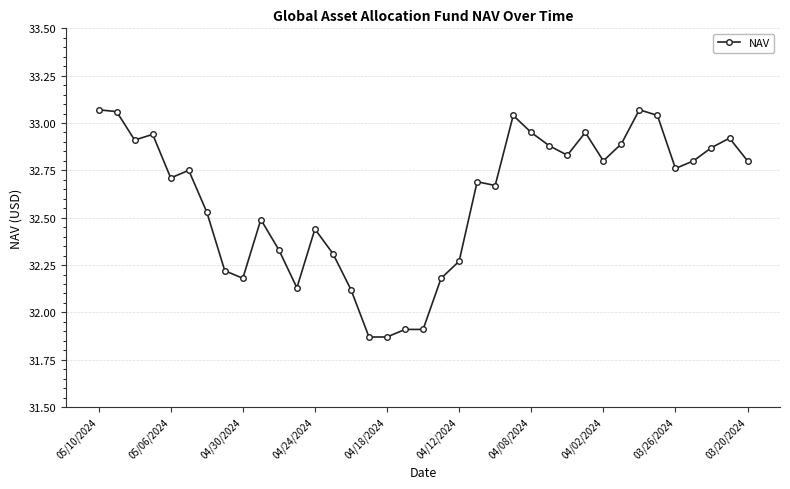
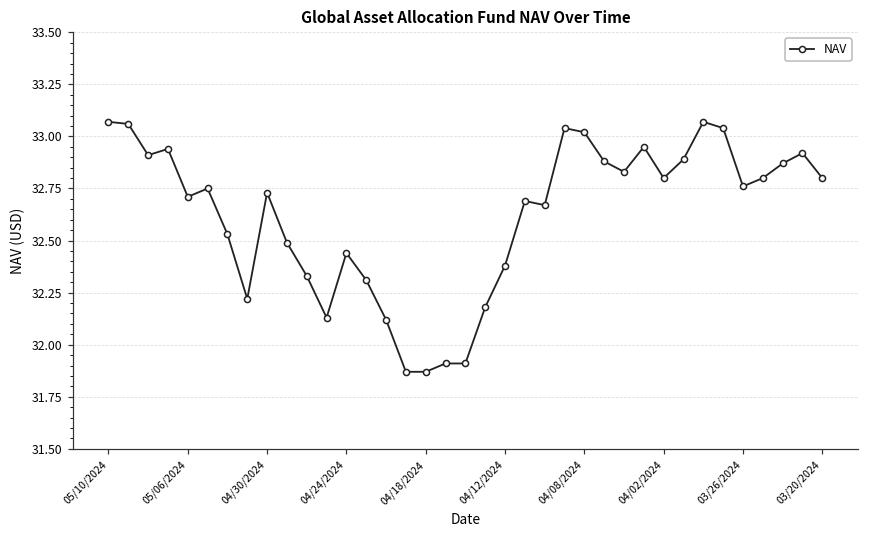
  {
    "05/10/2024": 33.07,
    "05/06/2024": 32.71,
-   "04/30/2024": 32.18,
+   "04/30/2024": 32.73,
    "04/24/2024": 32.44,
    "04/18/2024": 31.87,
-   "04/12/2024": 32.27,
-   "04/08/2024": 32.95,
+   "04/12/2024": 32.38,
+   "04/08/2024": 33.02,
    "04/02/2024": 32.80,
    "03/26/2024": 32.76,
    "03/20/2024": 32.80
  }
